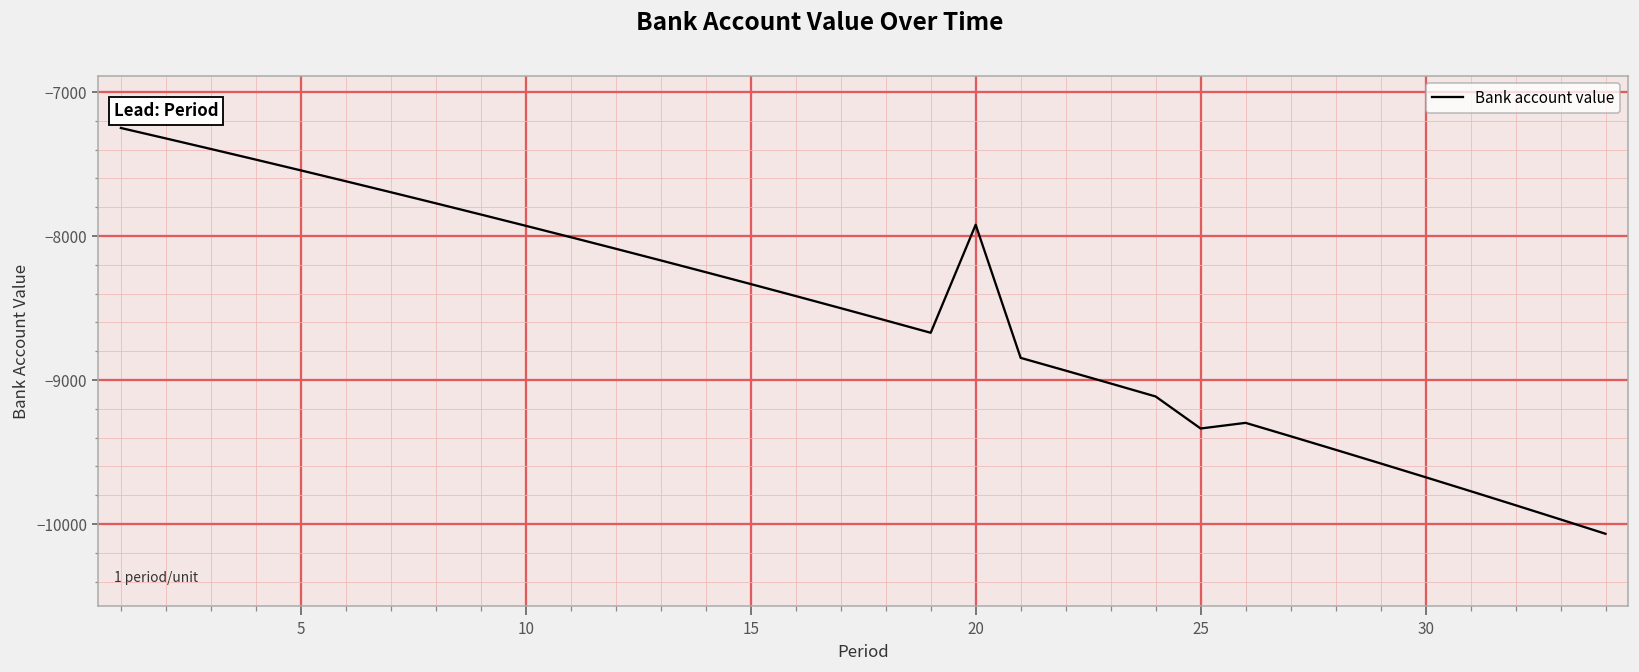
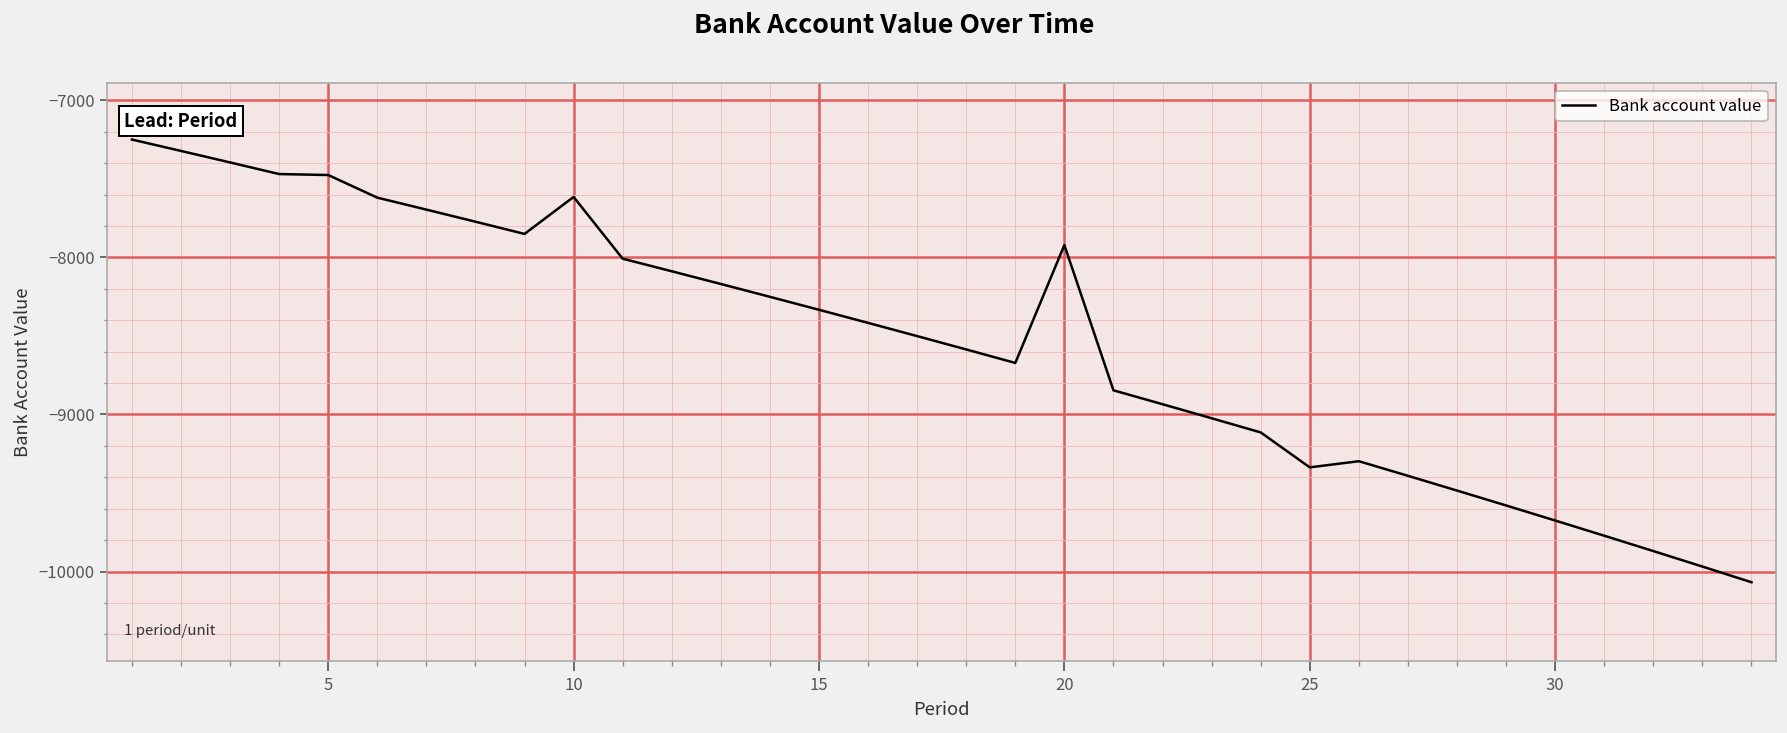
  {
-   "5": -7540,
-   "10": -7930,
+   "5": -7480,
+   "10": -7620,
    "15": -8330,
    "20": -7920,
    "25": -9340,
    "30": -9680
  }
